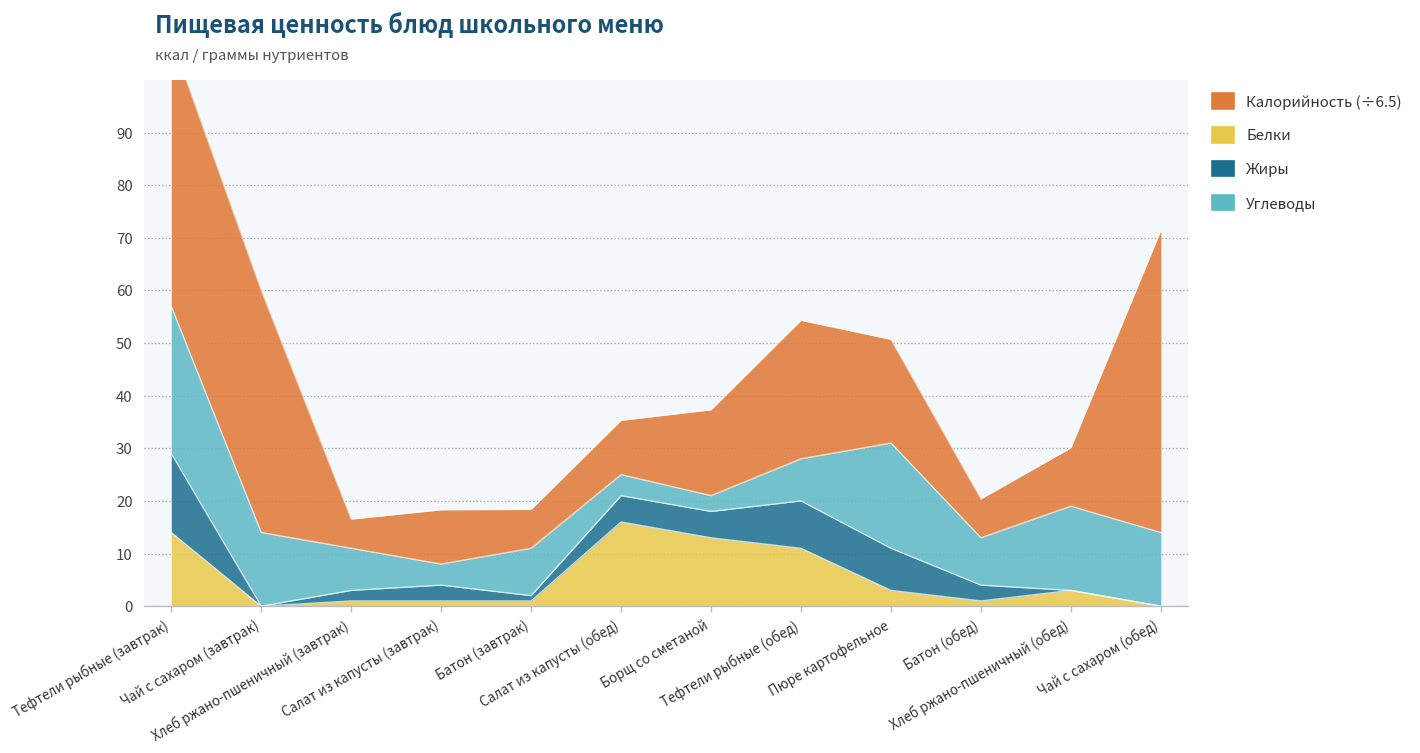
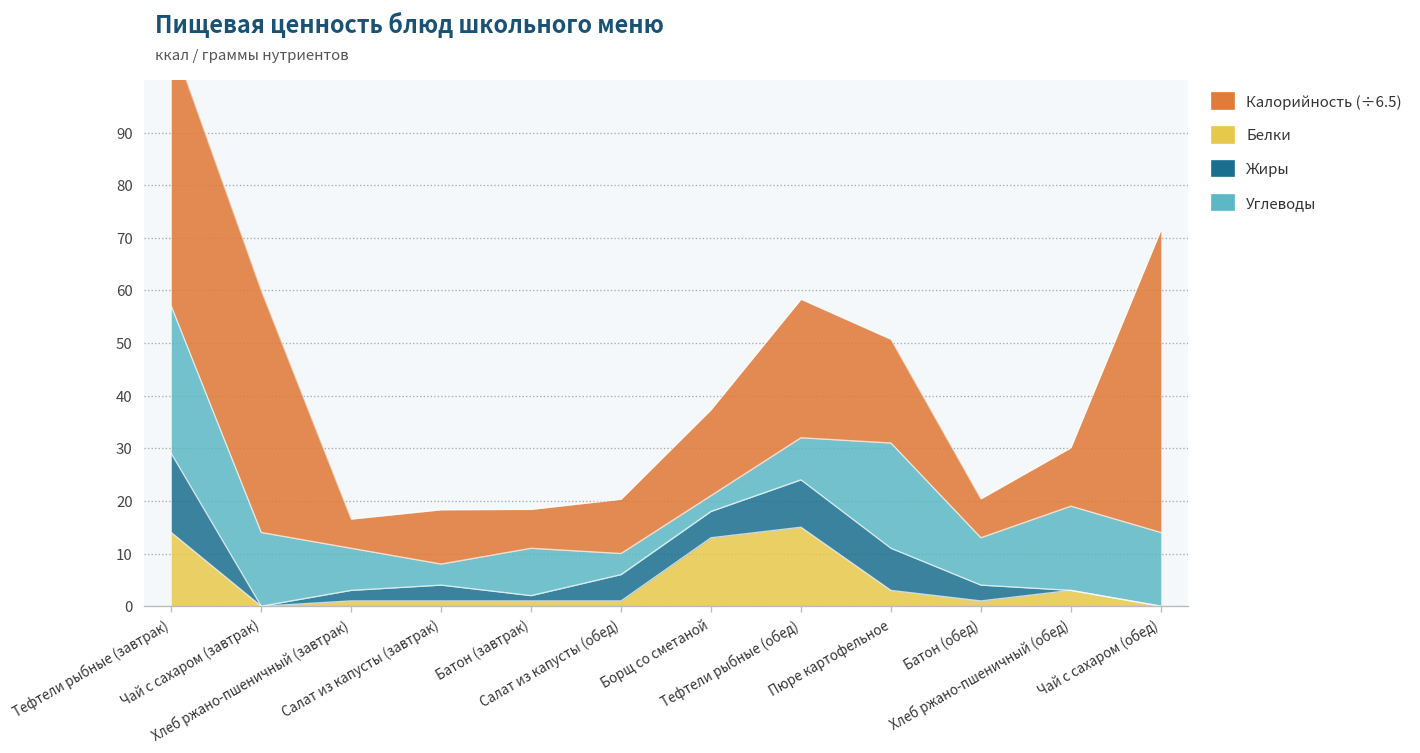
  {
    "Белки": {
      "Тефтели рыбные (завтрак)": 14,
      "Хлеб ржано-пшеничный (завтрак)": 1,
      "Салат из капусты (завтрак)": 1,
      "Батон (завтрак)": 1,
-     "Салат из капусты (обед)": 16,
+     "Салат из капусты (обед)": 1,
      "Борщ со сметаной": 13,
-     "Тефтели рыбные (обед)": 11,
+     "Тефтели рыбные (обед)": 15,
      "Пюре картофельное": 3,
      "Батон (обед)": 1
    },
    "Жиры": {
      "Тефтели рыбные (завтрак)": 15,
      "Хлеб ржано-пшеничный (завтрак)": 2,
      "Салат из капусты (завтрак)": 3,
      "Батон (завтрак)": 1,
      "Салат из капусты (обед)": 5,
      "Борщ со сметаной": 5,
      "Тефтели рыбные (обед)": 9,
      "Пюре картофельное": 8,
      "Батон (обед)": 3
    },
    "Углеводы": {
      "Тефтели рыбные (завтрак)": 28,
      "Чай с сахаром (завтрак)": 14,
      "Хлеб ржано-пшеничный (завтрак)": 8,
      "Салат из капусты (завтрак)": 4,
      "Батон (завтрак)": 9,
      "Салат из капусты (обед)": 4,
      "Борщ со сметаной": 3,
      "Тефтели рыбные (обед)": 8,
      "Пюре картофельное": 20,
      "Батон (обед)": 9,
      "Хлеб ржано-пшеничный (обед)": 16,
      "Чай с сахаром (обед)": 14
    },
    "Калорийность (÷6.5)": {
      "Чай с сахаром (завтрак)": 46,
      "Хлеб ржано-пшеничный (завтрак)": 6,
      "Салат из капусты (завтрак)": 10,
      "Батон (завтрак)": 7,
      "Салат из капусты (обед)": 10,
      "Борщ со сметаной": 16,
      "Тефтели рыбные (обед)": 26,
      "Пюре картофельное": 20,
      "Батон (обед)": 7,
      "Хлеб ржано-пшеничный (обед)": 11,
      "Чай с сахаром (обед)": 57
    }
  }
